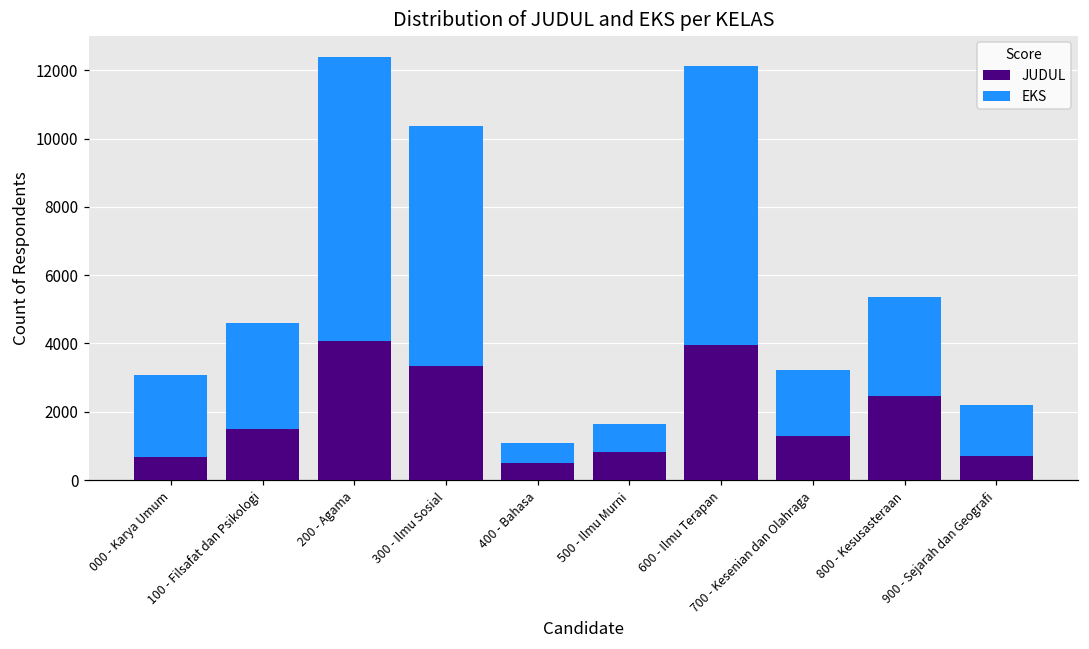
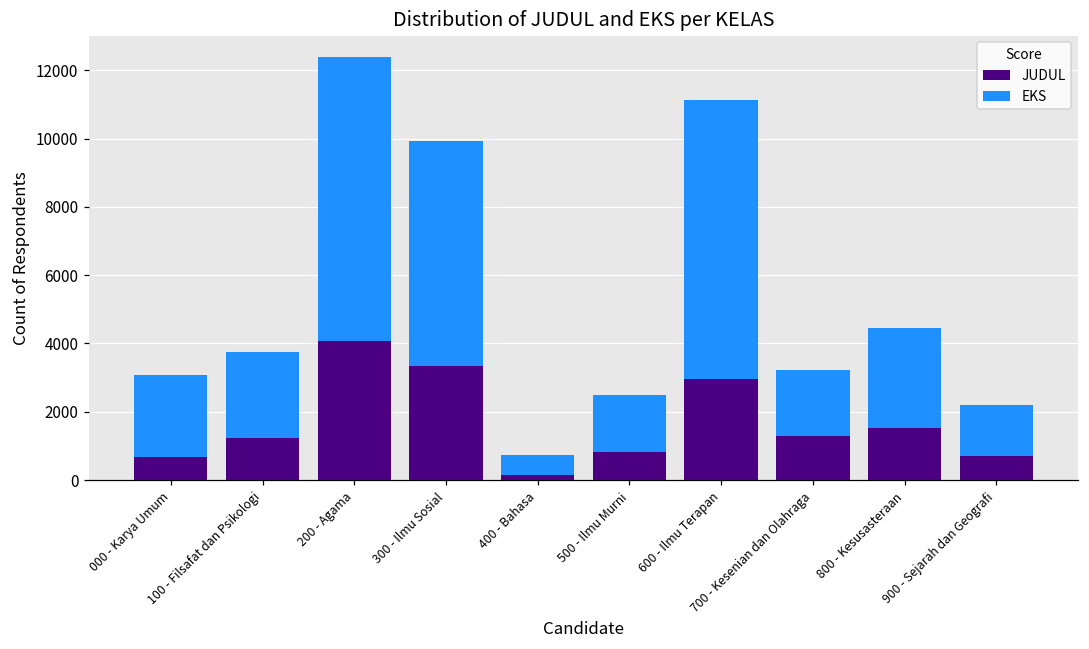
  {
    "JUDUL": {
      "000 - Karya Umum": 700,
-     "100 - Filsafat dan Psikologi": 1500,
+     "100 - Filsafat dan Psikologi": 1200,
      "200 - Agama": 4100,
      "300 - Ilmu Sosial": 3300,
-     "400 - Bahasa": 500,
+     "400 - Bahasa": 100,
      "500 - Ilmu Murni": 800,
-     "600 - Ilmu Terapan": 4000,
+     "600 - Ilmu Terapan": 3000,
      "700 - Kesenian dan Olahraga": 1300,
-     "800 - Kesusasteraan": 2500,
+     "800 - Kesusasteraan": 1500,
      "900 - Sejarah dan Geografi": 700
    },
    "EKS": {
      "000 - Karya Umum": 2400,
-     "100 - Filsafat dan Psikologi": 3100,
+     "100 - Filsafat dan Psikologi": 2500,
      "200 - Agama": 8300,
-     "300 - Ilmu Sosial": 7100,
+     "300 - Ilmu Sosial": 6600,
      "400 - Bahasa": 600,
-     "500 - Ilmu Murni": 800,
+     "500 - Ilmu Murni": 1700,
      "600 - Ilmu Terapan": 8200,
      "700 - Kesenian dan Olahraga": 1900,
      "800 - Kesusasteraan": 2900,
      "900 - Sejarah dan Geografi": 1500
    }
  }
